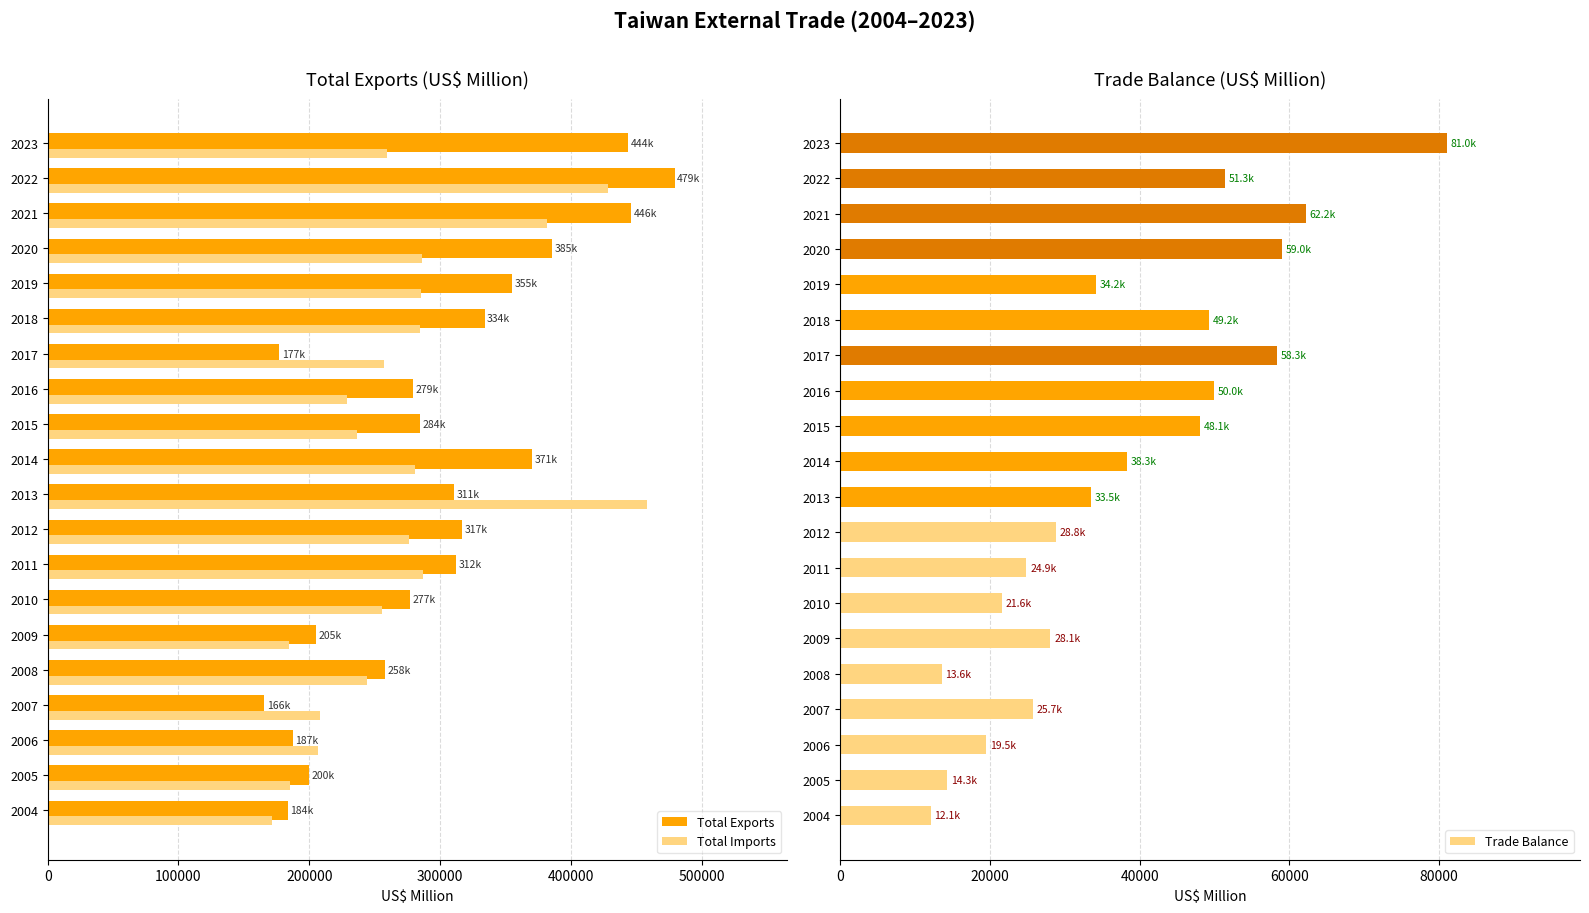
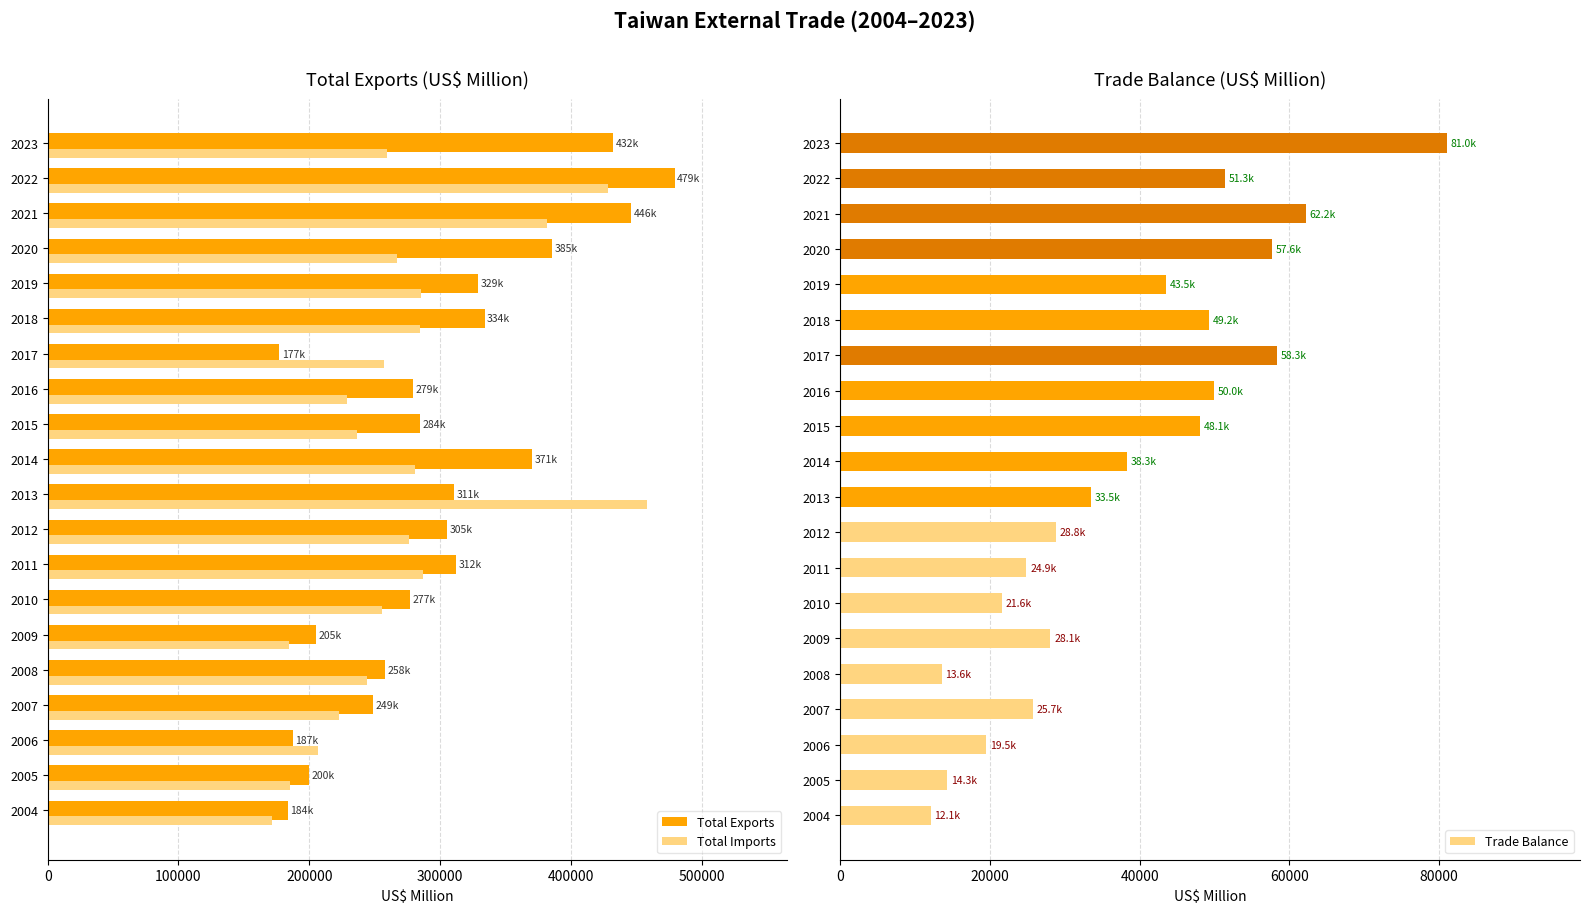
  {
    "Total Exports (US$ Million)": {
      "Total Exports": {
-       "2023": "444k",
+       "2023": "432k",
        "2022": "479k",
        "2021": "446k",
        "2020": "385k",
-       "2019": "355k",
+       "2019": "329k",
        "2018": "334k",
        "2017": "177k",
        "2016": "279k",
        "2015": "284k",
        "2014": "371k",
        "2013": "311k",
-       "2012": "317k",
+       "2012": "305k",
        "2011": "312k",
        "2010": "277k",
        "2009": "205k",
        "2008": "258k",
-       "2007": "166k",
+       "2007": "249k",
        "2006": "187k",
        "2005": "200k",
        "2004": "184k"
      },
      "Total Imports": {
        "2023": "259000",
        "2022": "428000",
        "2021": "382000",
-       "2020": "286000",
+       "2020": "267000",
        "2019": "286000",
        "2018": "285000",
        "2017": "257000",
        "2016": "229000",
        "2015": "236000",
        "2014": "281000",
        "2013": "458000",
        "2012": "276000",
        "2011": "287000",
        "2010": "256000",
        "2009": "185000",
        "2008": "244000",
-       "2007": "209000",
+       "2007": "223000",
        "2006": "206000",
        "2005": "185000",
        "2004": "172000"
      }
    },
    "Trade Balance (US$ Million)": {
      "2023": "81.0k",
      "2022": "51.3k",
      "2021": "62.2k",
-     "2020": "59.0k",
-     "2019": "34.2k",
+     "2020": "57.6k",
+     "2019": "43.5k",
      "2018": "49.2k",
      "2017": "58.3k",
      "2016": "50.0k",
      "2015": "48.1k",
      "2014": "38.3k",
      "2013": "33.5k",
      "2012": "28.8k",
      "2011": "24.9k",
      "2010": "21.6k",
      "2009": "28.1k",
      "2008": "13.6k",
      "2007": "25.7k",
      "2006": "19.5k",
      "2005": "14.3k",
      "2004": "12.1k"
    }
  }
